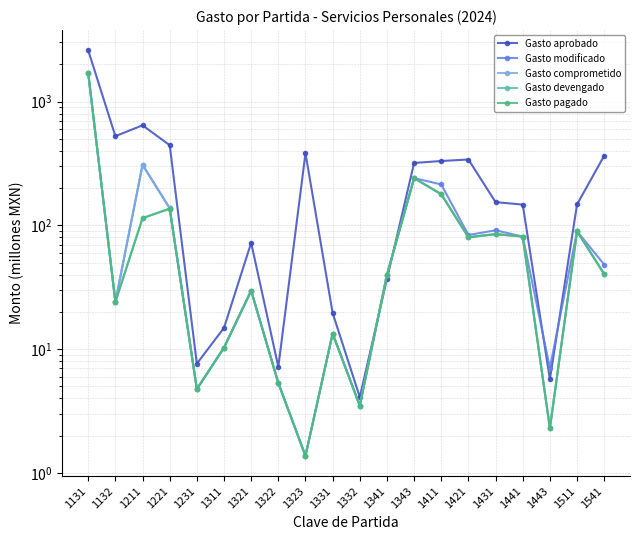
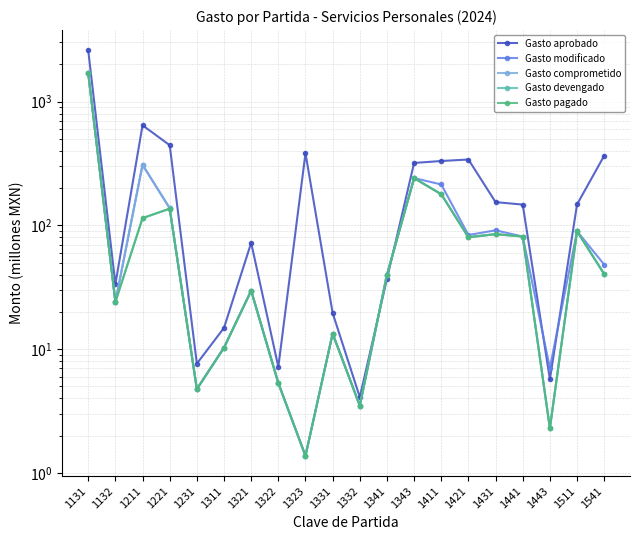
  {
    "Gasto aprobado": {
      "1131": 2600,
-     "1132": 520,
+     "1132": 34,
      "1211": 600,
      "1221": 440,
      "1231": 8,
      "1311": 15,
      "1321": 70,
      "1322": 7,
      "1323": 380,
      "1331": 20,
      "1332": 4,
      "1341": 37,
      "1343": 320,
      "1411": 330,
      "1421": 340,
      "1431": 150,
      "1441": 150,
      "1443": 6,
      "1511": 150,
      "1541": 370
    },
    "Gasto pagado": {
      "1211": 110
    }
  }
